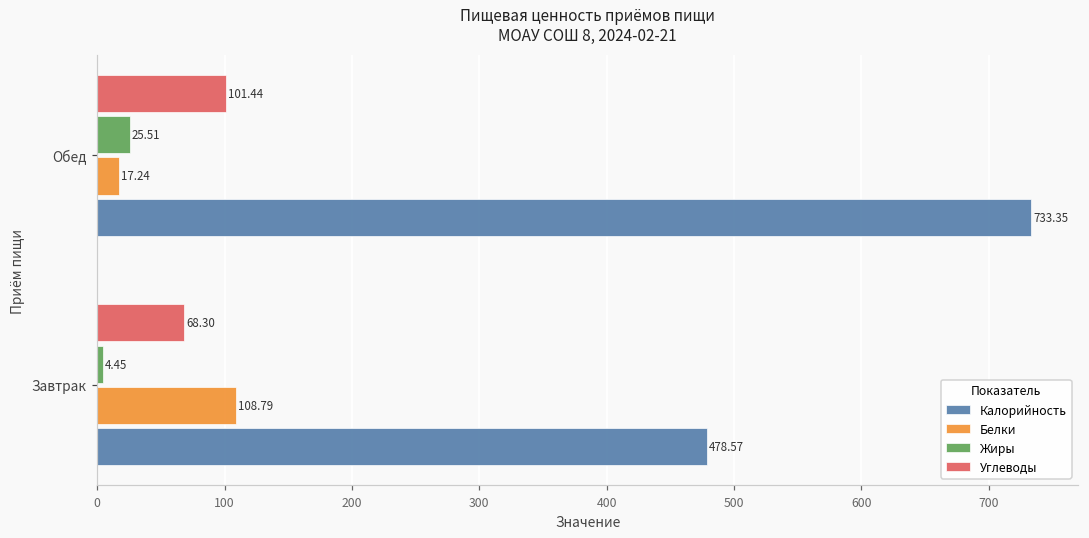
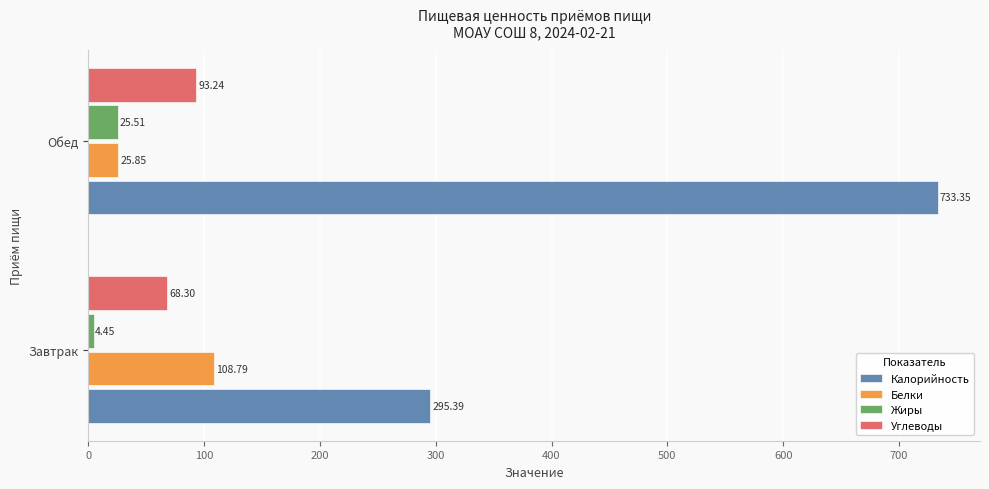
  {
    "Калорийность": {
      "Обед": 733.35,
-     "Завтрак": 478.57
+     "Завтрак": 295.39
    },
    "Белки": {
-     "Обед": 17.24,
+     "Обед": 25.85,
      "Завтрак": 108.79
    },
    "Жиры": {
      "Обед": 25.51,
      "Завтрак": 4.45
    },
    "Углеводы": {
-     "Обед": 101.44,
+     "Обед": 93.24,
      "Завтрак": 68.30
    }
  }
